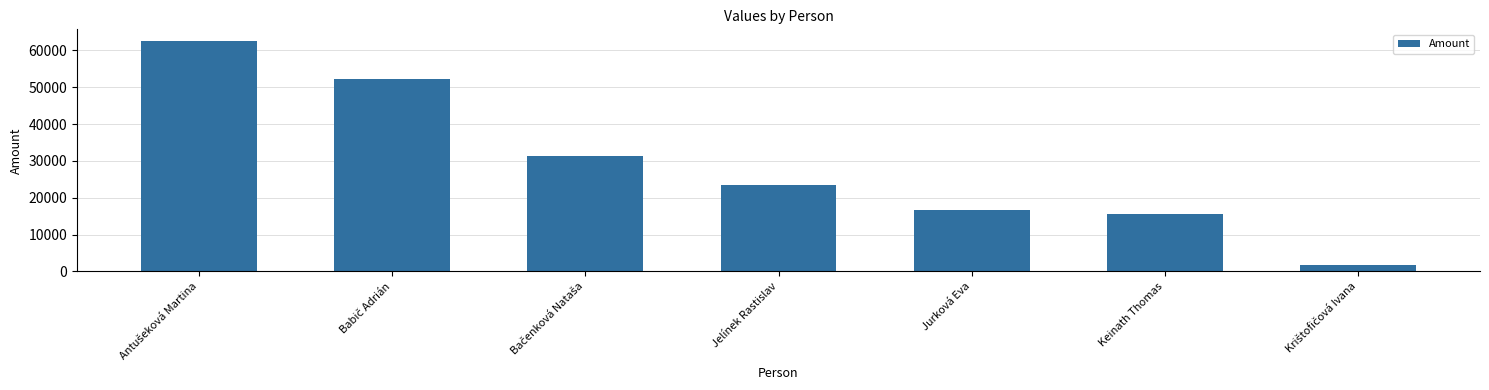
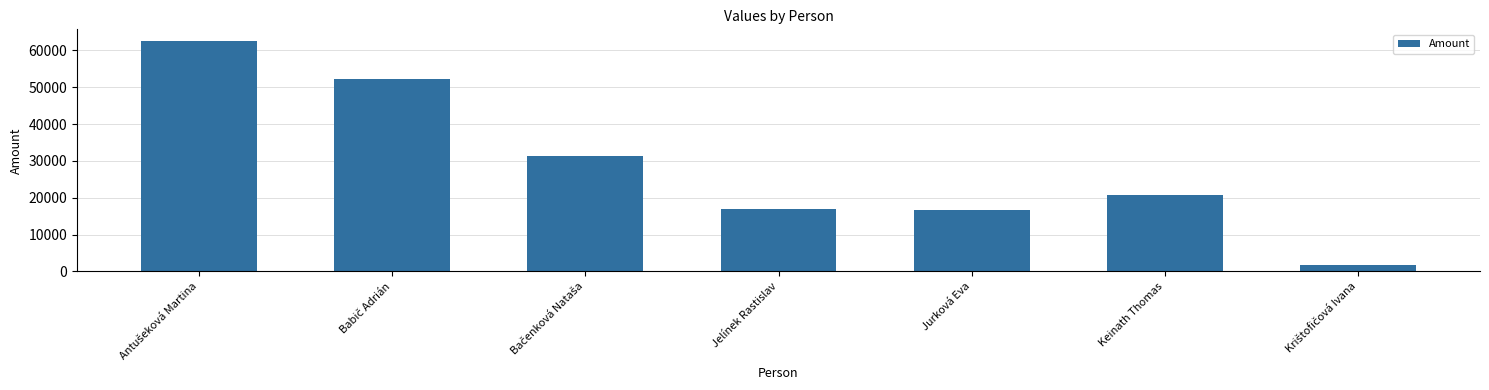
  {
    "Antušeková Martina": 63000,
    "Babič Adrián": 52000,
    "Bačenková Nataša": 31000,
-   "Jelínek Rastislav": 23000,
+   "Jelínek Rastislav": 17000,
    "Jurková Eva": 17000,
-   "Keinath Thomas": 16000,
+   "Keinath Thomas": 21000,
    "Krištofičová Ivana": 2000
  }
